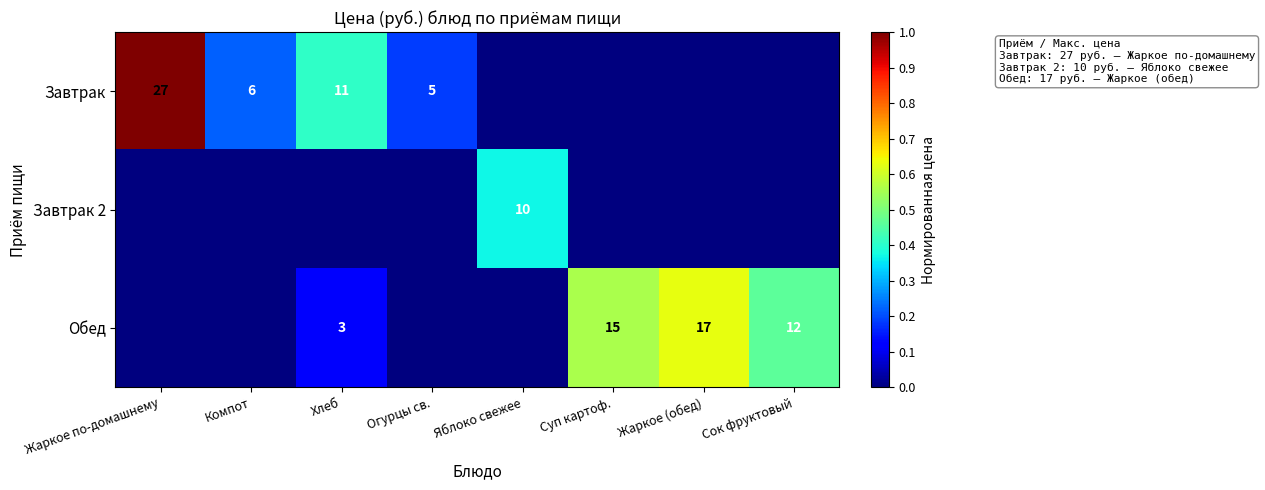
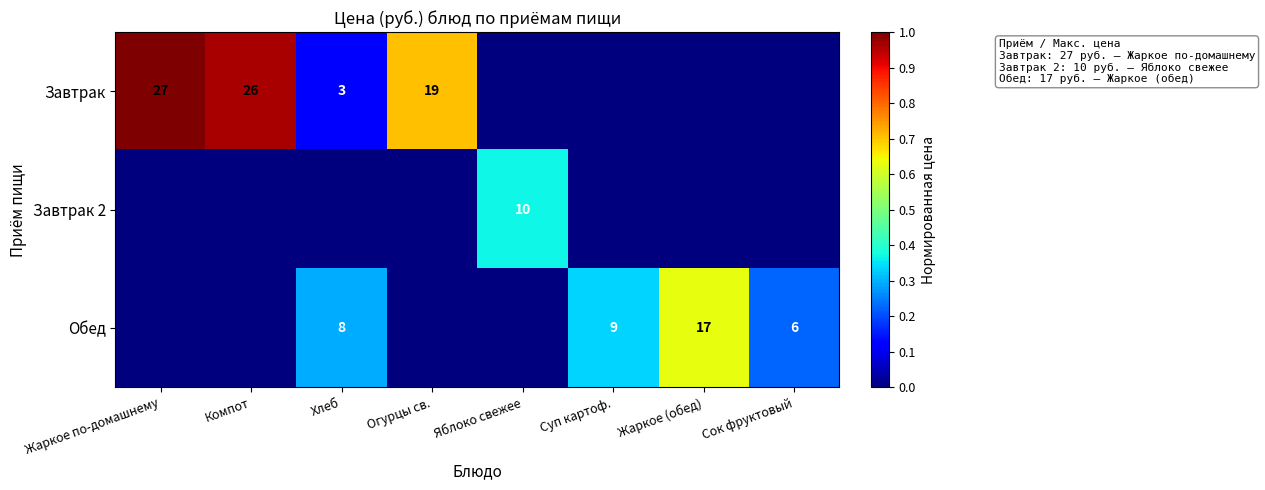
  {
    "Завтрак": {
      "Жаркое по-домашнему": 27,
-     "Компот": 6,
-     "Хлеб": 11,
-     "Огурцы св.": 5
+     "Компот": 26,
+     "Хлеб": 3,
+     "Огурцы св.": 19
    },
    "Завтрак 2": {
      "Яблоко свежее": 10
    },
    "Обед": {
-     "Хлеб": 3,
-     "Суп картоф.": 15,
+     "Хлеб": 8,
+     "Суп картоф.": 9,
      "Жаркое (обед)": 17,
-     "Сок фруктовый": 12
+     "Сок фруктовый": 6
    }
  }
